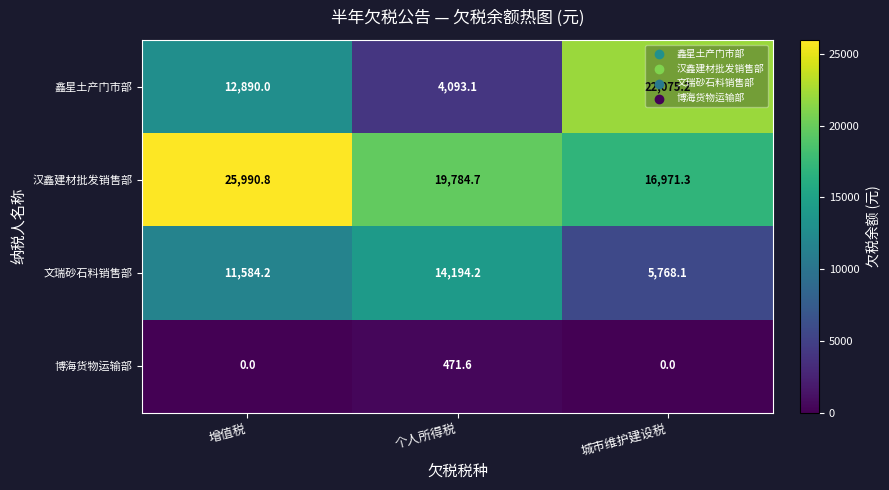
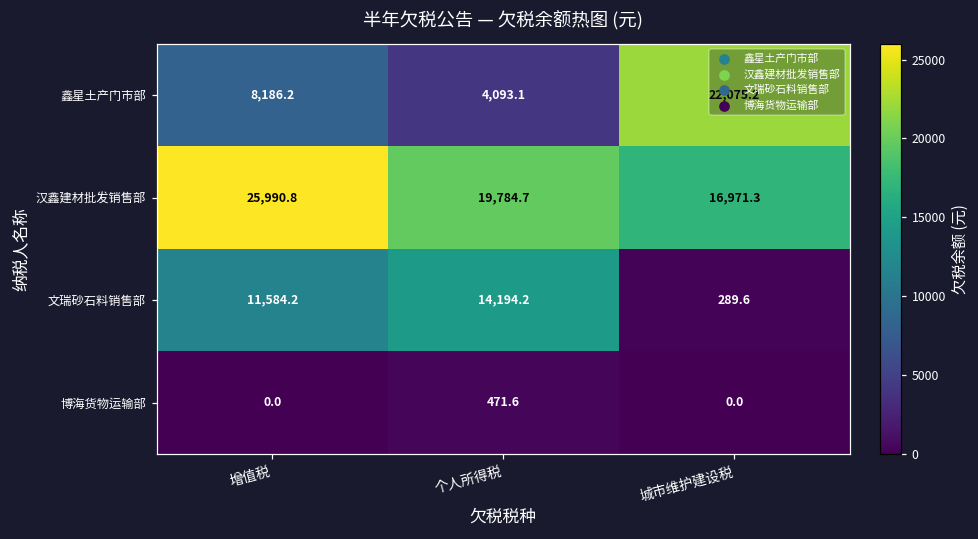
  {
    "鑫星土产门市部": {
-     "增值税": "12,890.0",
+     "增值税": "8,186.2",
      "个人所得税": "4,093.1"
    },
    "汉鑫建材批发销售部": {
      "增值税": "25,990.8",
      "个人所得税": "19,784.7",
      "城市维护建设税": "16,971.3"
    },
    "文瑞砂石料销售部": {
      "增值税": "11,584.2",
      "个人所得税": "14,194.2",
-     "城市维护建设税": "5,768.1"
+     "城市维护建设税": "289.6"
    },
    "博海货物运输部": {
      "增值税": "0.0",
      "个人所得税": "471.6",
      "城市维护建设税": "0.0"
    }
  }
